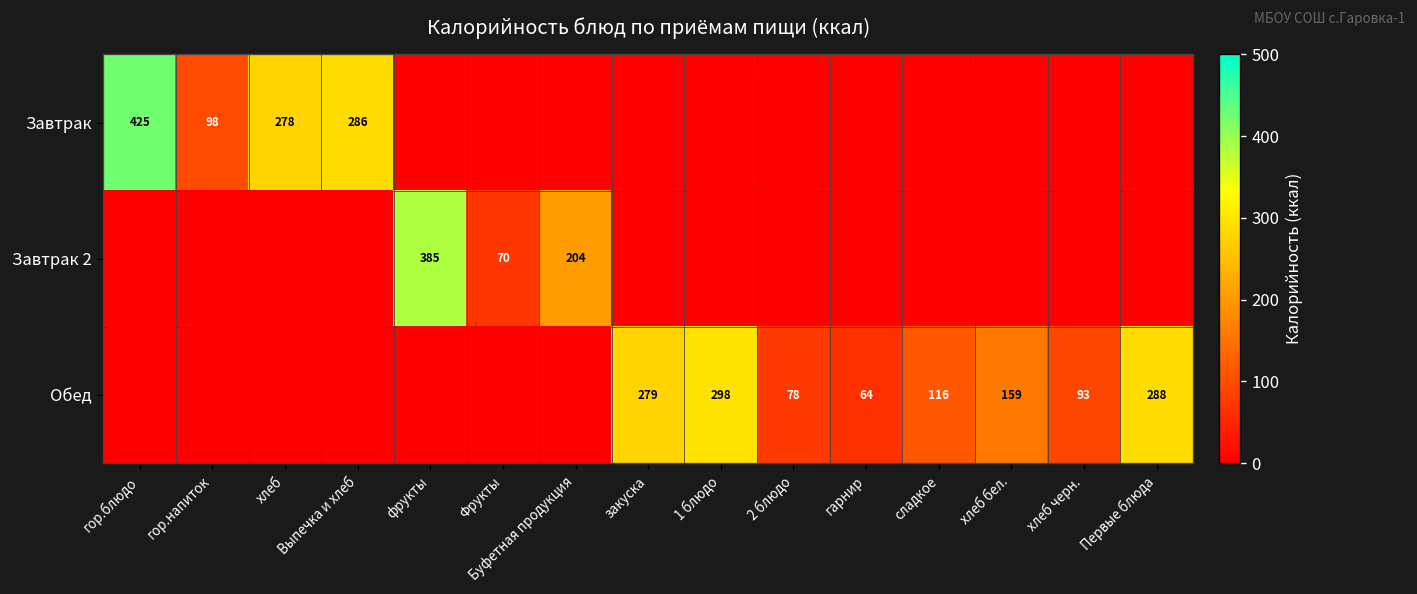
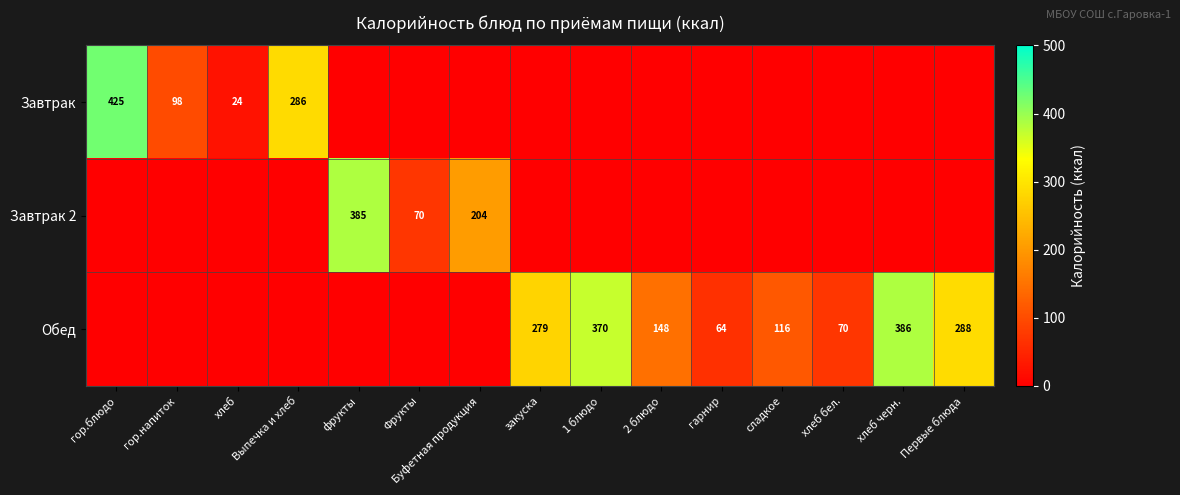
  {
    "Завтрак": {
      "гор.блюдо": 425,
      "гор.напиток": 98,
-     "хлеб": 278,
+     "хлеб": 24,
      "Выпечка и хлеб": 286
    },
    "Завтрак 2": {
      "фрукты": 385,
      "Фрукты": 70,
      "Буфетная продукция": 204
    },
    "Обед": {
      "закуска": 279,
-     "1 блюдо": 298,
-     "2 блюдо": 78,
+     "1 блюдо": 370,
+     "2 блюдо": 148,
      "гарнир": 64,
      "сладкое": 116,
-     "хлеб бел.": 159,
-     "хлеб черн.": 93,
+     "хлеб бел.": 70,
+     "хлеб черн.": 386,
      "Первые блюда": 288
    }
  }
